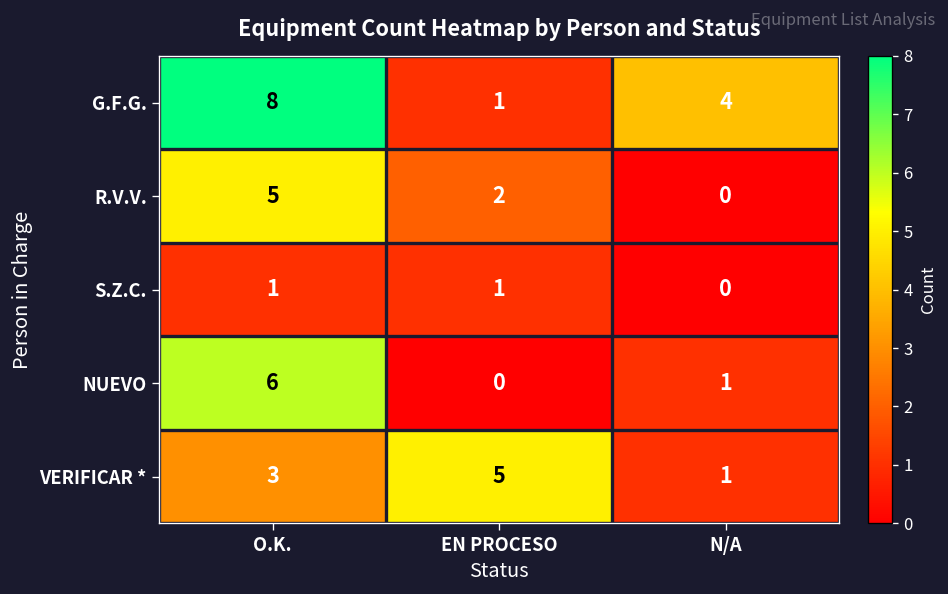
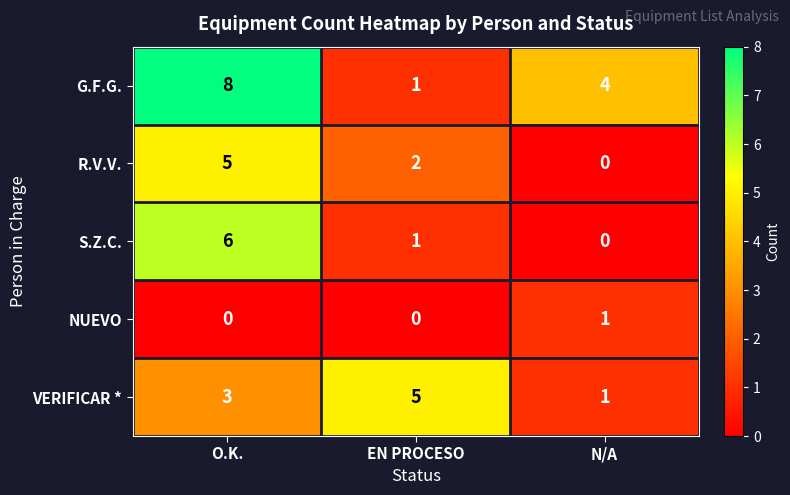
  {
    "G.F.G.": {
      "O.K.": 8,
      "EN PROCESO": 1,
      "N/A": 4
    },
    "R.V.V.": {
      "O.K.": 5,
      "EN PROCESO": 2,
      "N/A": 0
    },
    "S.Z.C.": {
-     "O.K.": 1,
+     "O.K.": 6,
      "EN PROCESO": 1,
      "N/A": 0
    },
    "NUEVO": {
-     "O.K.": 6,
+     "O.K.": 0,
      "EN PROCESO": 0,
      "N/A": 1
    },
    "VERIFICAR *": {
      "O.K.": 3,
      "EN PROCESO": 5,
      "N/A": 1
    }
  }
